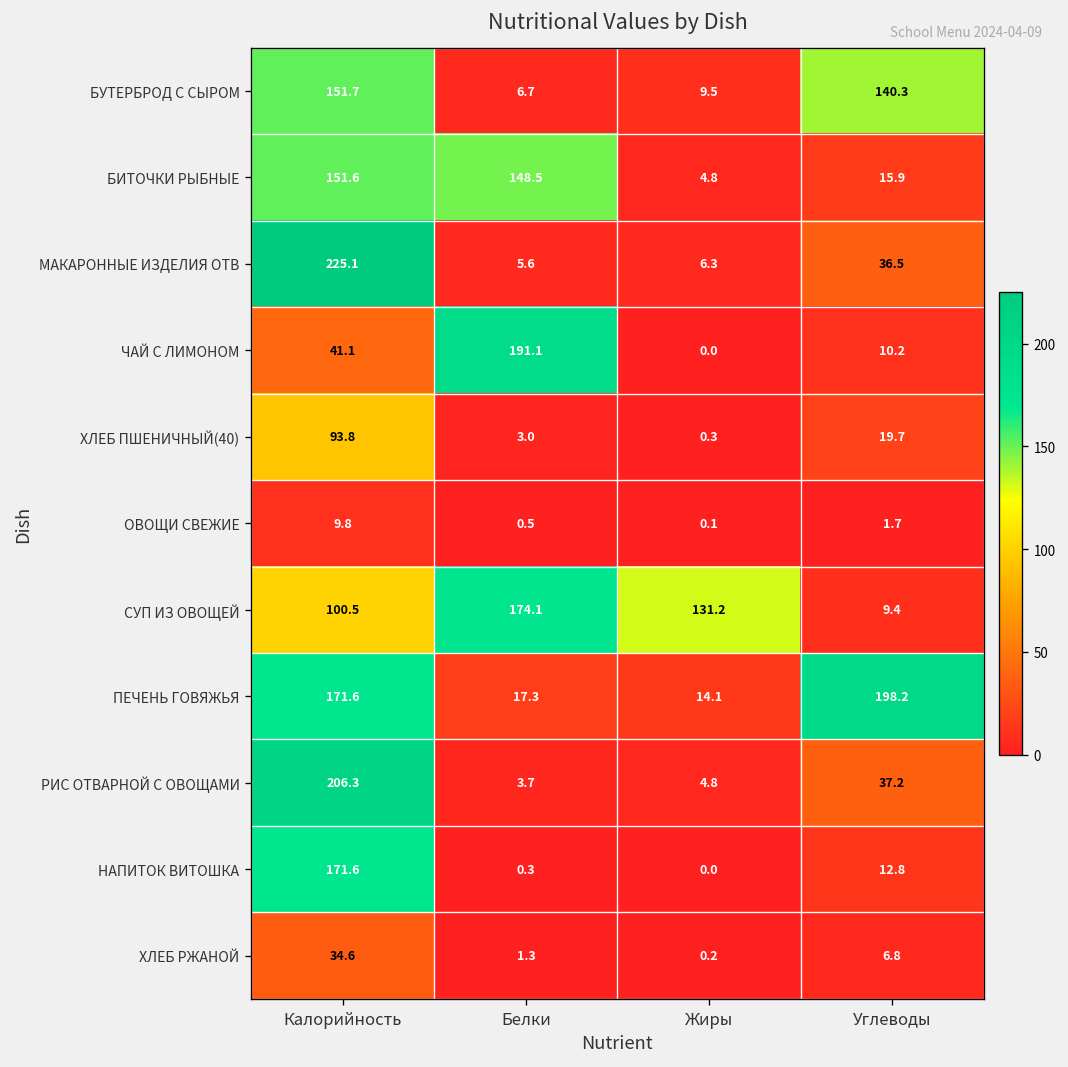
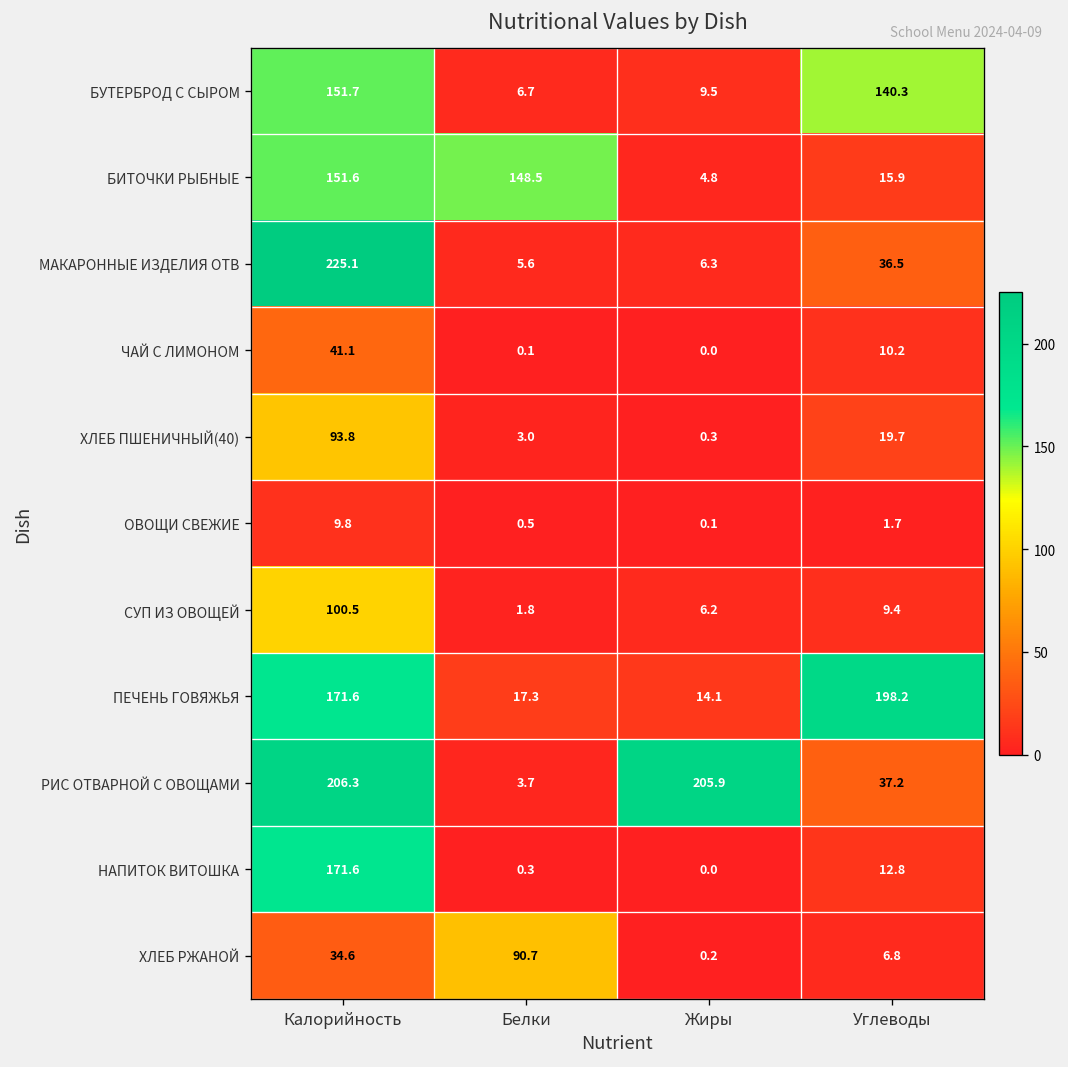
  {
    "БУТЕРБРОД С СЫРОМ": {
      "Калорийность": 151.7,
      "Белки": 6.7,
      "Жиры": 9.5,
      "Углеводы": 140.3
    },
    "БИТОЧКИ РЫБНЫЕ": {
      "Калорийность": 151.6,
      "Белки": 148.5,
      "Жиры": 4.8,
      "Углеводы": 15.9
    },
    "МАКАРОННЫЕ ИЗДЕЛИЯ ОТВ": {
      "Калорийность": 225.1,
      "Белки": 5.6,
      "Жиры": 6.3,
      "Углеводы": 36.5
    },
    "ЧАЙ С ЛИМОНОМ": {
      "Калорийность": 41.1,
-     "Белки": 191.1,
+     "Белки": 0.1,
      "Жиры": 0.0,
      "Углеводы": 10.2
    },
    "ХЛЕБ ПШЕНИЧНЫЙ(40)": {
      "Калорийность": 93.8,
      "Белки": 3.0,
      "Жиры": 0.3,
      "Углеводы": 19.7
    },
    "ОВОЩИ СВЕЖИЕ": {
      "Калорийность": 9.8,
      "Белки": 0.5,
      "Жиры": 0.1,
      "Углеводы": 1.7
    },
    "СУП ИЗ ОВОЩЕЙ": {
      "Калорийность": 100.5,
-     "Белки": 174.1,
-     "Жиры": 131.2,
+     "Белки": 1.8,
+     "Жиры": 6.2,
      "Углеводы": 9.4
    },
    "ПЕЧЕНЬ ГОВЯЖЬЯ": {
      "Калорийность": 171.6,
      "Белки": 17.3,
      "Жиры": 14.1,
      "Углеводы": 198.2
    },
    "РИС ОТВАРНОЙ С ОВОЩАМИ": {
      "Калорийность": 206.3,
      "Белки": 3.7,
-     "Жиры": 4.8,
+     "Жиры": 205.9,
      "Углеводы": 37.2
    },
    "НАПИТОК ВИТОШКА": {
      "Калорийность": 171.6,
      "Белки": 0.3,
      "Жиры": 0.0,
      "Углеводы": 12.8
    },
    "ХЛЕБ РЖАНОЙ": {
      "Калорийность": 34.6,
-     "Белки": 1.3,
+     "Белки": 90.7,
      "Жиры": 0.2,
      "Углеводы": 6.8
    }
  }
